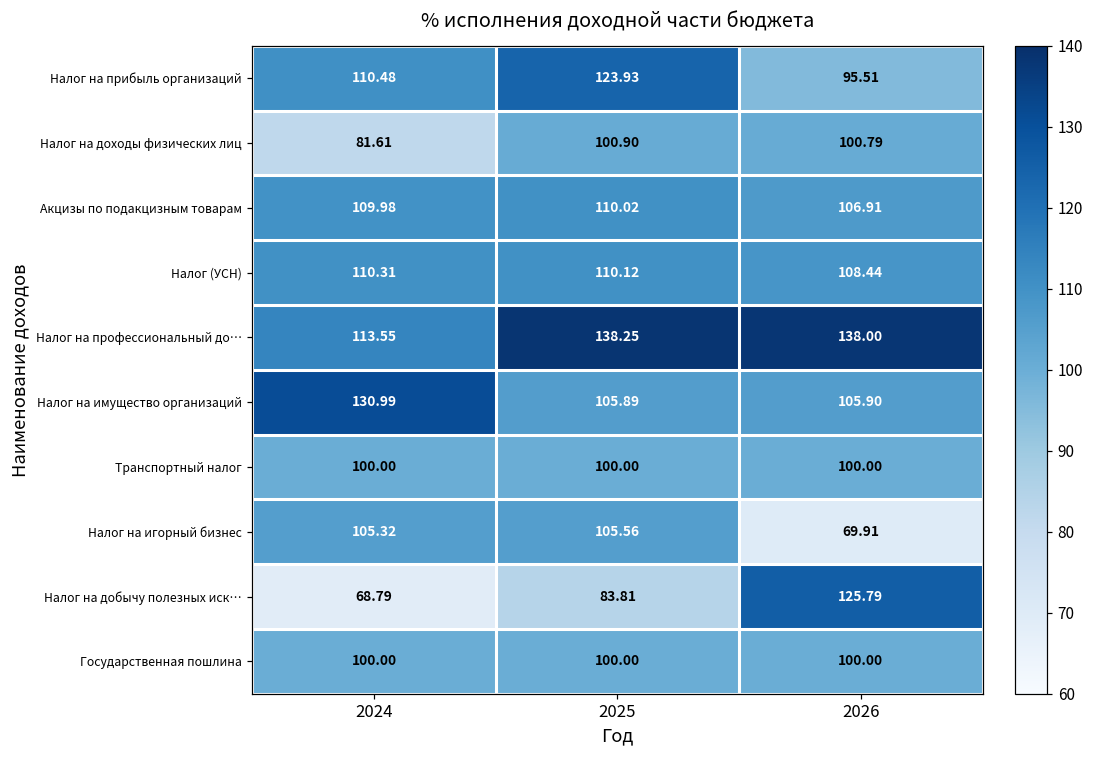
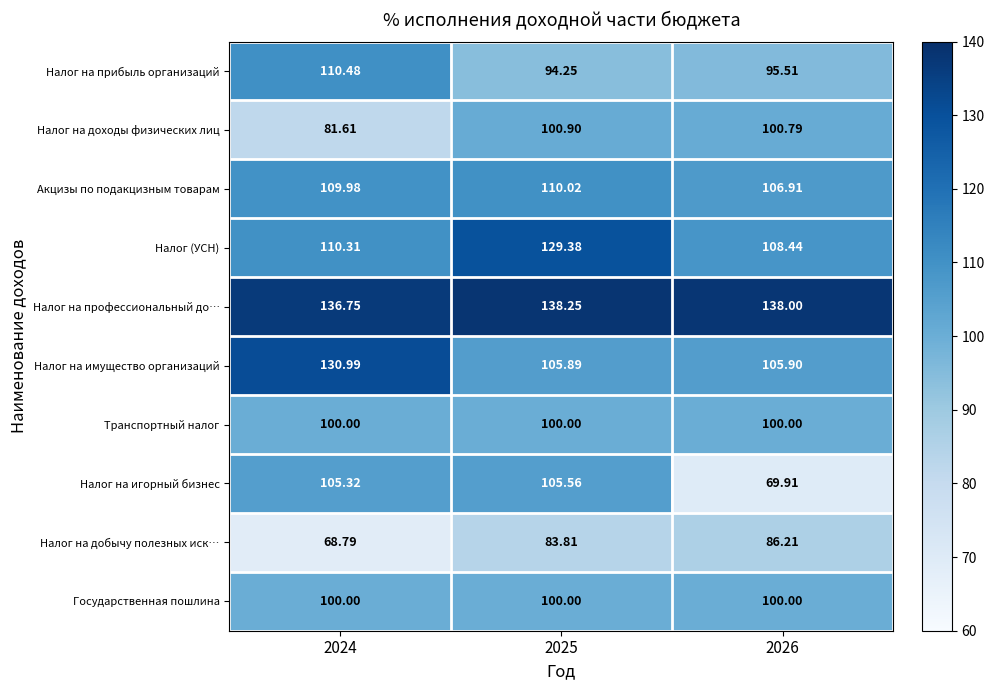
  {
    "Налог на прибыль организаций": {
      "2024": 110.48,
-     "2025": 123.93,
+     "2025": 94.25,
      "2026": 95.51
    },
    "Налог на доходы физических лиц": {
      "2024": 81.61,
      "2025": 100.90,
      "2026": 100.79
    },
    "Акцизы по подакцизным товарам": {
      "2024": 109.98,
      "2025": 110.02,
      "2026": 106.91
    },
    "Налог (УСН)": {
      "2024": 110.31,
-     "2025": 110.12,
+     "2025": 129.38,
      "2026": 108.44
    },
    "Налог на профессиональный до…": {
-     "2024": 113.55,
+     "2024": 136.75,
      "2025": 138.25,
      "2026": 138.00
    },
    "Налог на имущество организаций": {
      "2024": 130.99,
      "2025": 105.89,
      "2026": 105.90
    },
    "Транспортный налог": {
      "2024": 100.00,
      "2025": 100.00,
      "2026": 100.00
    },
    "Налог на игорный бизнес": {
      "2024": 105.32,
      "2025": 105.56,
      "2026": 69.91
    },
    "Налог на добычу полезных иск…": {
      "2024": 68.79,
      "2025": 83.81,
-     "2026": 125.79
+     "2026": 86.21
    },
    "Государственная пошлина": {
      "2024": 100.00,
      "2025": 100.00,
      "2026": 100.00
    }
  }
